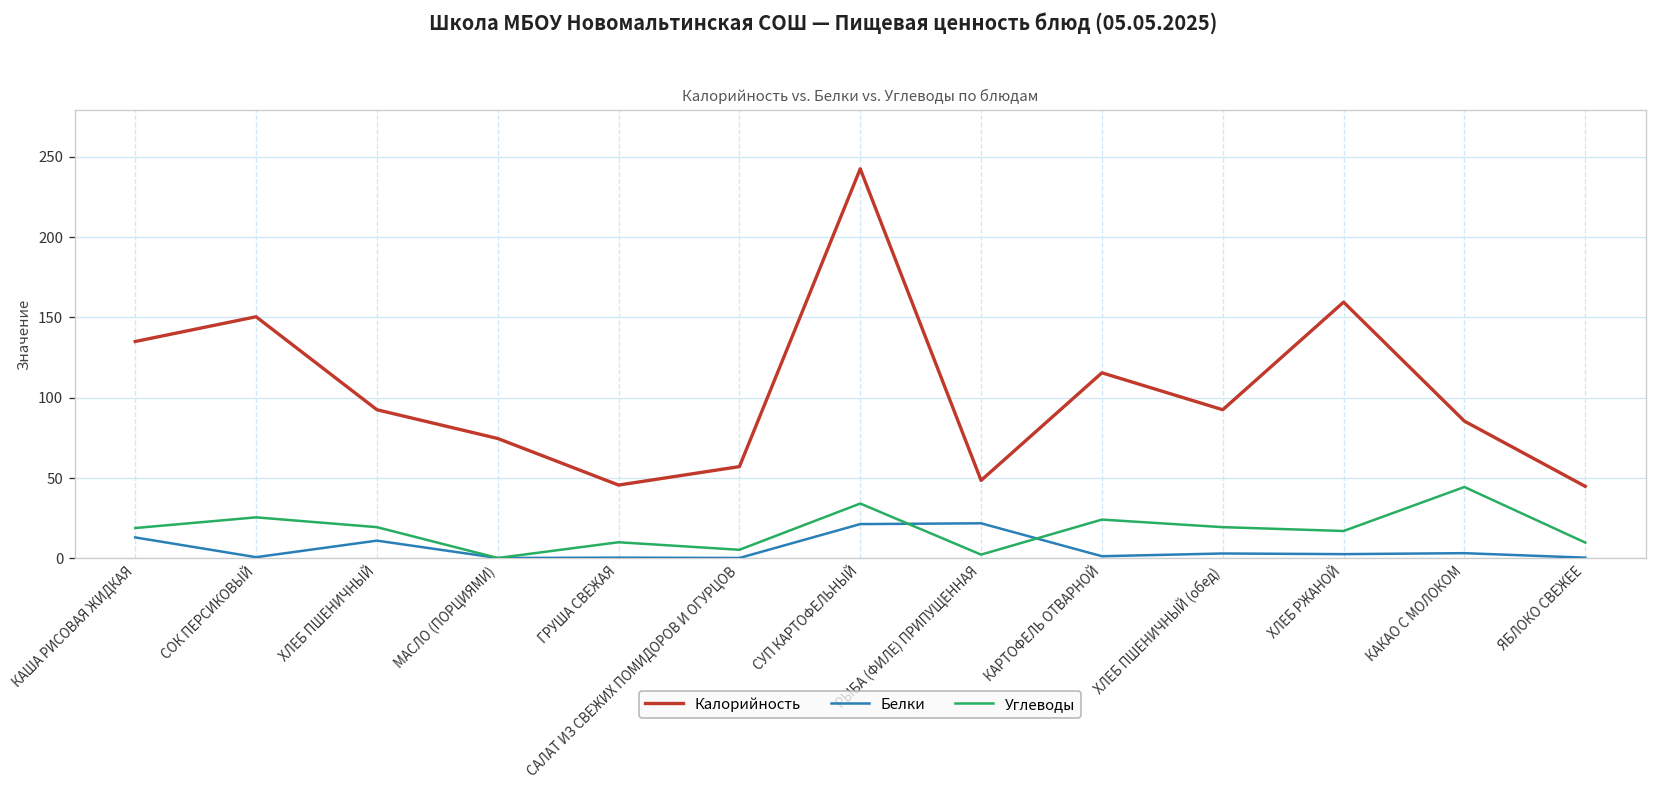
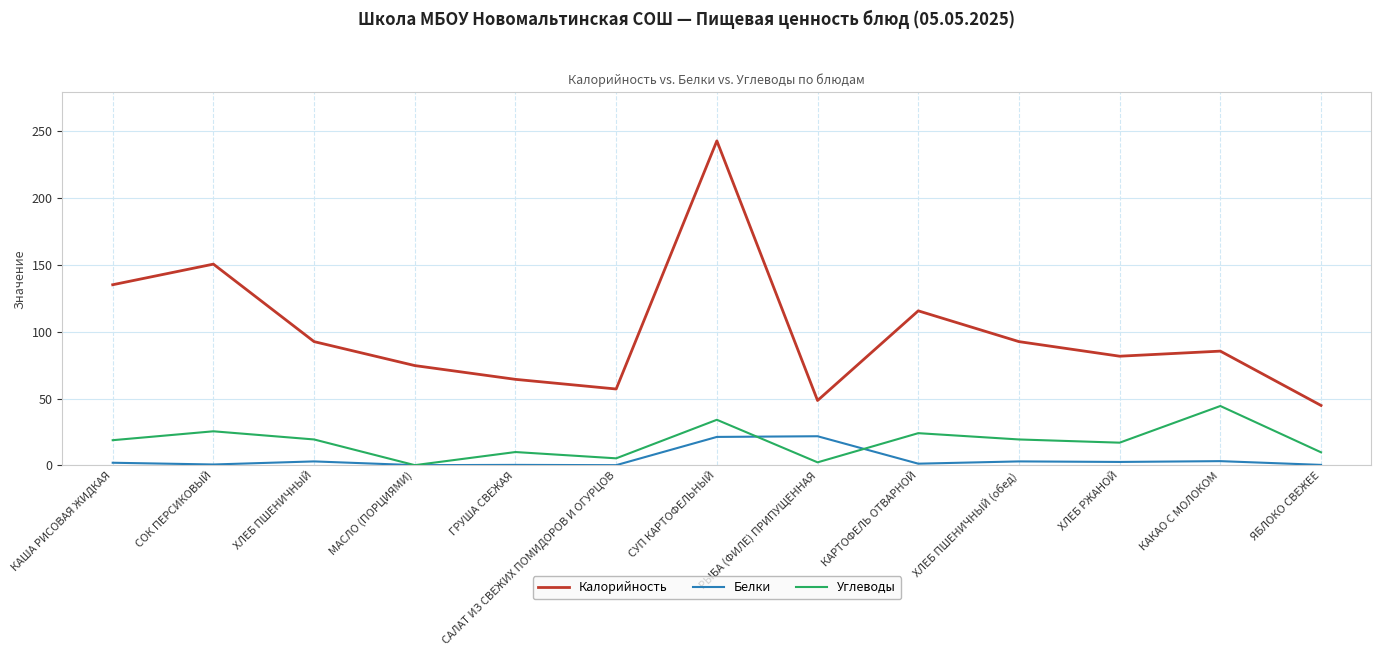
  {
    "Калорийность": {
      "КАША РИСОВАЯ ЖИДКАЯ": 135,
      "СОК ПЕРСИКОВЫЙ": 150,
      "ХЛЕБ ПШЕНИЧНЫЙ": 93,
      "МАСЛО (ПОРЦИЯМИ)": 75,
-     "ГРУША СВЕЖАЯ": 46,
+     "ГРУША СВЕЖАЯ": 64,
      "САЛАТ ИЗ СВЕЖИХ ПОМИДОРОВ И ОГУРЦОВ": 57,
      "СУП КАРТОФЕЛЬНЫЙ": 243,
      "РЫБА (ФИЛЕ) ПРИПУЩЕННАЯ": 49,
      "КАРТОФЕЛЬ ОТВАРНОЙ": 116,
      "ХЛЕБ ПШЕНИЧНЫЙ (обед)": 93,
-     "ХЛЕБ РЖАНОЙ": 160,
+     "ХЛЕБ РЖАНОЙ": 82,
      "КАКАО С МОЛОКОМ": 85,
      "ЯБЛОКО СВЕЖЕЕ": 45
    },
    "Белки": {
-     "КАША РИСОВАЯ ЖИДКАЯ": 13,
+     "КАША РИСОВАЯ ЖИДКАЯ": 2,
      "СОК ПЕРСИКОВЫЙ": 1,
-     "ХЛЕБ ПШЕНИЧНЫЙ": 11,
+     "ХЛЕБ ПШЕНИЧНЫЙ": 3,
      "ГРУША СВЕЖАЯ": 0,
      "САЛАТ ИЗ СВЕЖИХ ПОМИДОРОВ И ОГУРЦОВ": 0,
      "СУП КАРТОФЕЛЬНЫЙ": 21,
      "РЫБА (ФИЛЕ) ПРИПУЩЕННАЯ": 22,
      "КАРТОФЕЛЬ ОТВАРНОЙ": 1,
      "ХЛЕБ ПШЕНИЧНЫЙ (обед)": 3,
      "ХЛЕБ РЖАНОЙ": 3,
      "КАКАО С МОЛОКОМ": 3,
      "ЯБЛОКО СВЕЖЕЕ": 0
    },
    "Углеводы": {
      "КАША РИСОВАЯ ЖИДКАЯ": 19,
      "СОК ПЕРСИКОВЫЙ": 26,
      "ХЛЕБ ПШЕНИЧНЫЙ": 19,
      "ГРУША СВЕЖАЯ": 10,
      "САЛАТ ИЗ СВЕЖИХ ПОМИДОРОВ И ОГУРЦОВ": 5,
      "СУП КАРТОФЕЛЬНЫЙ": 34,
      "РЫБА (ФИЛЕ) ПРИПУЩЕННАЯ": 2,
      "КАРТОФЕЛЬ ОТВАРНОЙ": 24,
      "ХЛЕБ ПШЕНИЧНЫЙ (обед)": 19,
      "ХЛЕБ РЖАНОЙ": 17,
      "КАКАО С МОЛОКОМ": 44,
      "ЯБЛОКО СВЕЖЕЕ": 10
    }
  }
